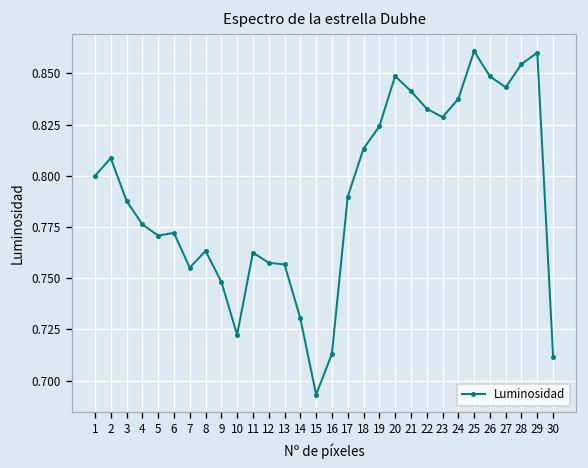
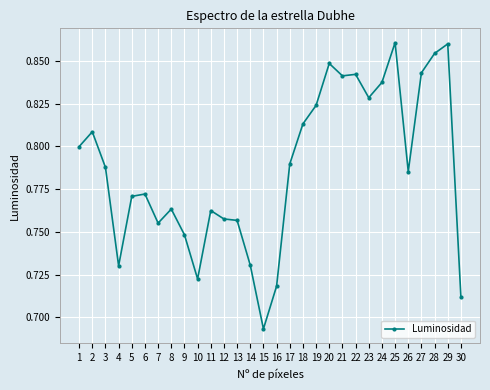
  {
    "1": 0.800,
    "2": 0.809,
    "3": 0.788,
-   "4": 0.776,
+   "4": 0.730,
    "5": 0.771,
    "6": 0.772,
    "7": 0.755,
    "8": 0.763,
    "9": 0.748,
    "10": 0.722,
    "11": 0.762,
    "12": 0.758,
    "13": 0.757,
    "14": 0.730,
    "15": 0.693,
-   "16": 0.713,
+   "16": 0.718,
    "17": 0.790,
    "18": 0.813,
    "19": 0.824,
    "20": 0.849,
    "21": 0.841,
-   "22": 0.833,
+   "22": 0.842,
    "23": 0.829,
    "24": 0.838,
    "25": 0.861,
-   "26": 0.849,
+   "26": 0.785,
    "27": 0.843,
    "28": 0.854,
    "29": 0.860,
    "30": 0.712
  }
